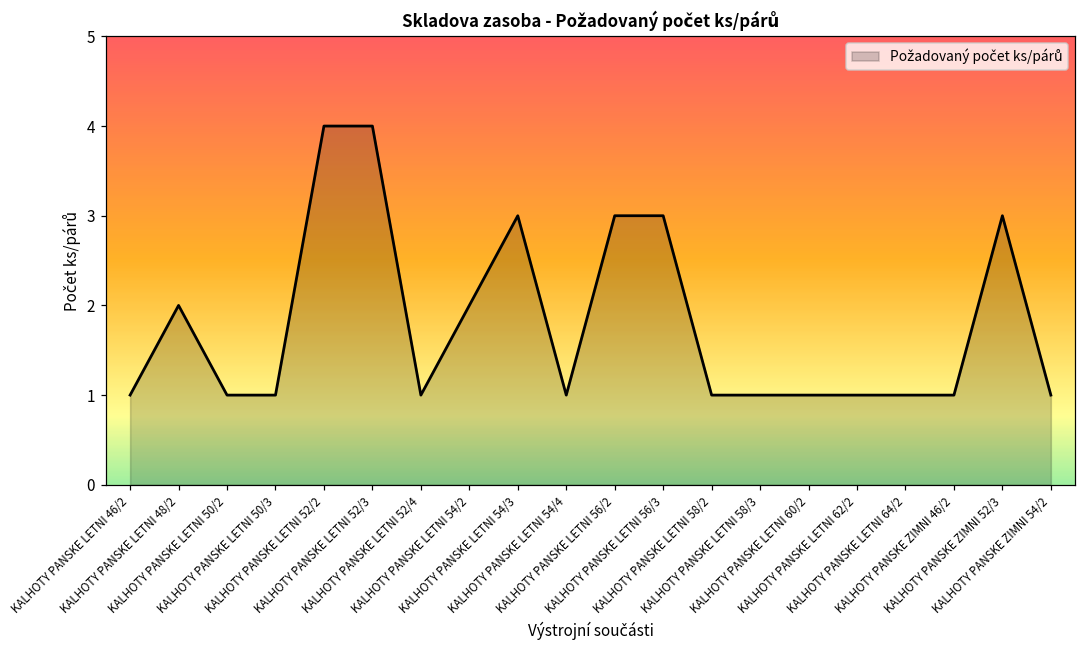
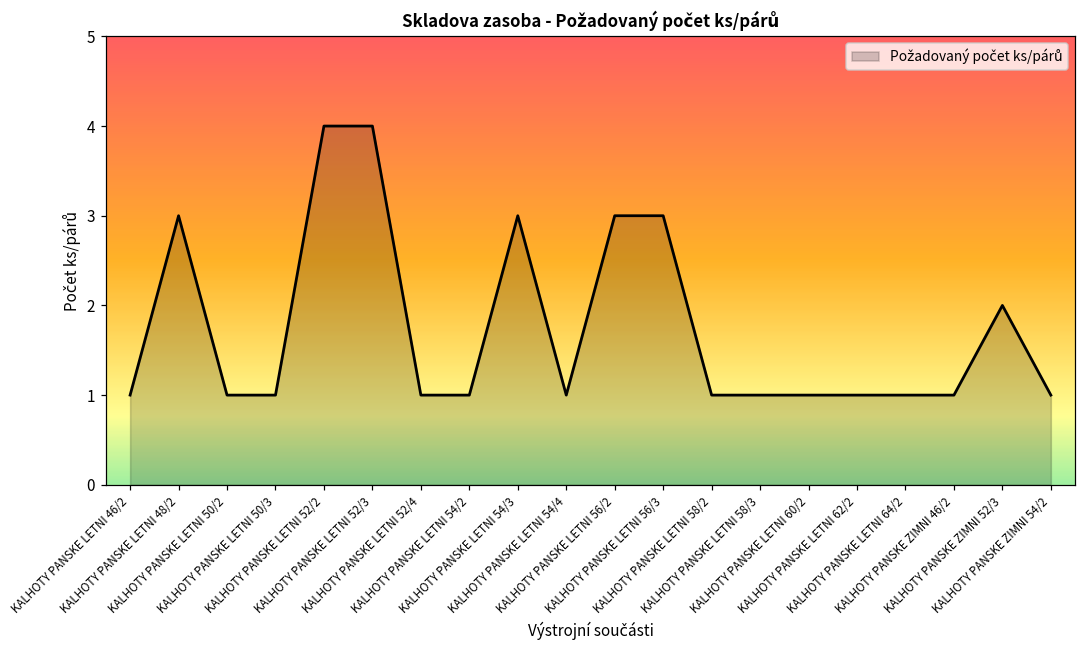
  {
    "KALHOTY PANSKE LETNI 46/2": 1,
-   "KALHOTY PANSKE LETNI 48/2": 2,
+   "KALHOTY PANSKE LETNI 48/2": 3,
    "KALHOTY PANSKE LETNI 50/2": 1,
    "KALHOTY PANSKE LETNI 50/3": 1,
    "KALHOTY PANSKE LETNI 52/2": 4,
    "KALHOTY PANSKE LETNI 52/3": 4,
    "KALHOTY PANSKE LETNI 52/4": 1,
-   "KALHOTY PANSKE LETNI 54/2": 2,
+   "KALHOTY PANSKE LETNI 54/2": 1,
    "KALHOTY PANSKE LETNI 54/3": 3,
    "KALHOTY PANSKE LETNI 54/4": 1,
    "KALHOTY PANSKE LETNI 56/2": 3,
    "KALHOTY PANSKE LETNI 56/3": 3,
    "KALHOTY PANSKE LETNI 58/2": 1,
    "KALHOTY PANSKE LETNI 58/3": 1,
    "KALHOTY PANSKE LETNI 60/2": 1,
    "KALHOTY PANSKE LETNI 62/2": 1,
    "KALHOTY PANSKE LETNI 64/2": 1,
    "KALHOTY PANSKE ZIMNI 46/2": 1,
-   "KALHOTY PANSKE ZIMNI 52/3": 3,
+   "KALHOTY PANSKE ZIMNI 52/3": 2,
    "KALHOTY PANSKE ZIMNI 54/2": 1
  }
